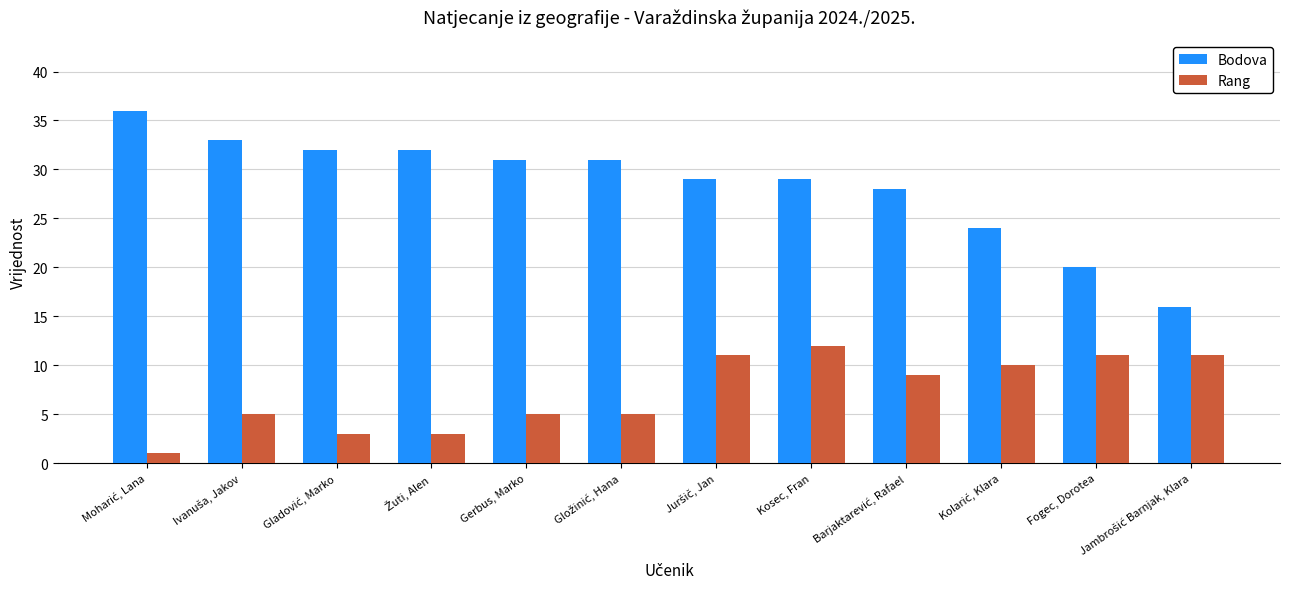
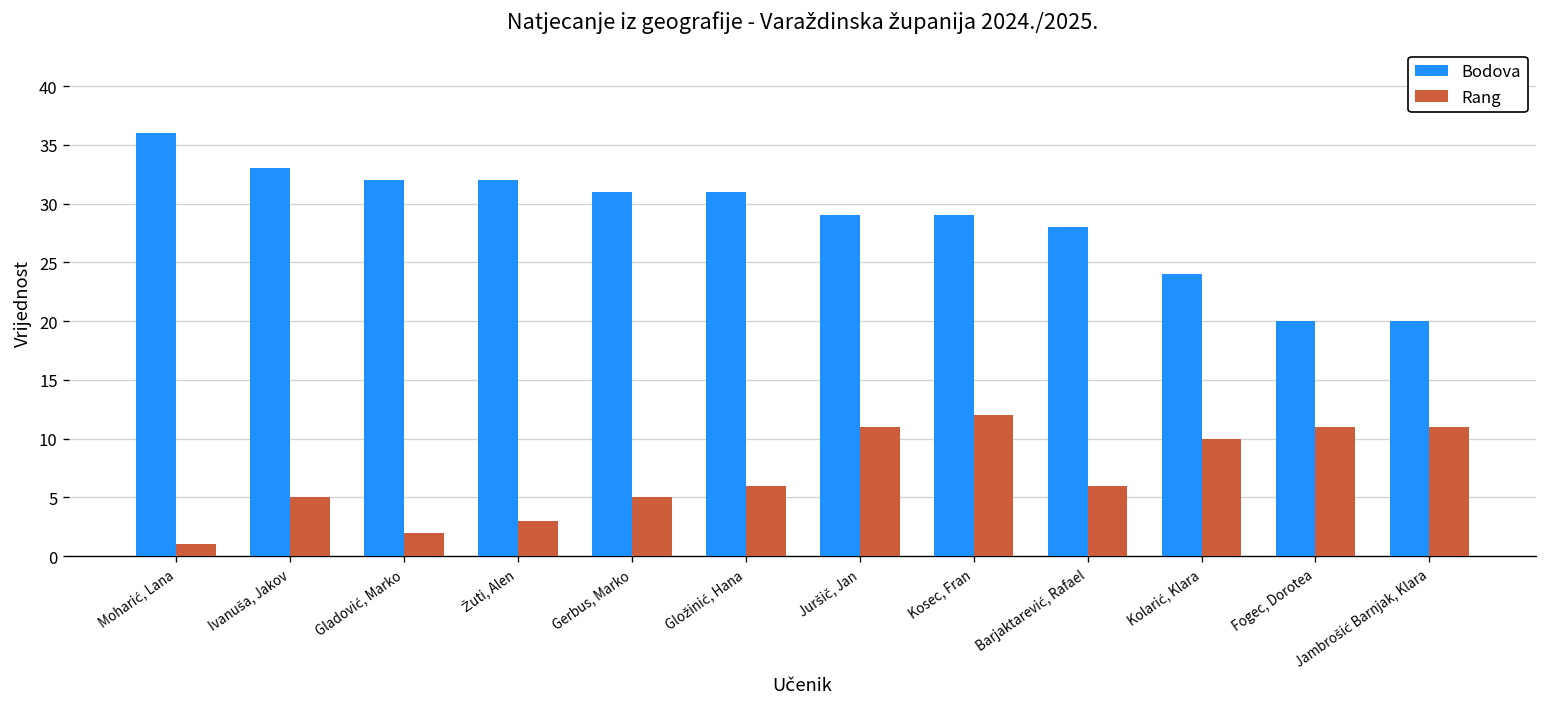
  {
    "Bodova": {
      "Moharić, Lana": 36,
      "Ivanuša, Jakov": 33,
      "Gladović, Marko": 32,
      "Žuti, Alen": 32,
      "Gerbus, Marko": 31,
      "Gložinić, Hana": 31,
      "Juršič, Jan": 29,
      "Kosec, Fran": 29,
      "Barjaktarević, Rafael": 28,
      "Kolarić, Klara": 24,
      "Fogec, Dorotea": 20,
-     "Jambrošić Barnjak, Klara": 16
+     "Jambrošić Barnjak, Klara": 20
    },
    "Rang": {
      "Moharić, Lana": 1,
      "Ivanuša, Jakov": 5,
-     "Gladović, Marko": 3,
+     "Gladović, Marko": 2,
      "Žuti, Alen": 3,
      "Gerbus, Marko": 5,
-     "Gložinić, Hana": 5,
+     "Gložinić, Hana": 6,
      "Juršič, Jan": 11,
      "Kosec, Fran": 12,
-     "Barjaktarević, Rafael": 9,
+     "Barjaktarević, Rafael": 6,
      "Kolarić, Klara": 10,
      "Fogec, Dorotea": 11,
      "Jambrošić Barnjak, Klara": 11
    }
  }
